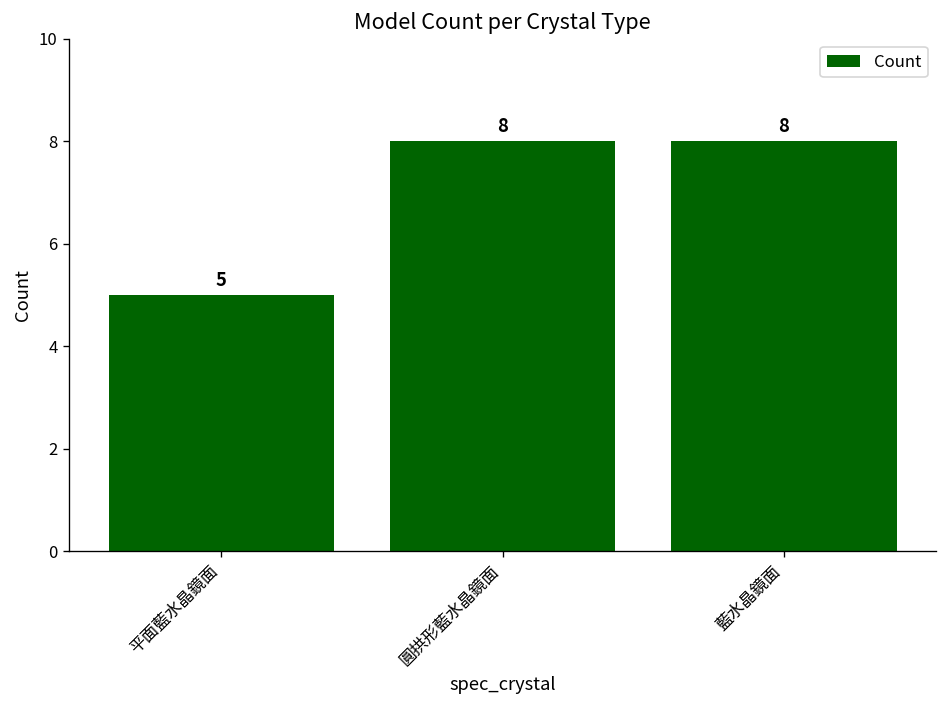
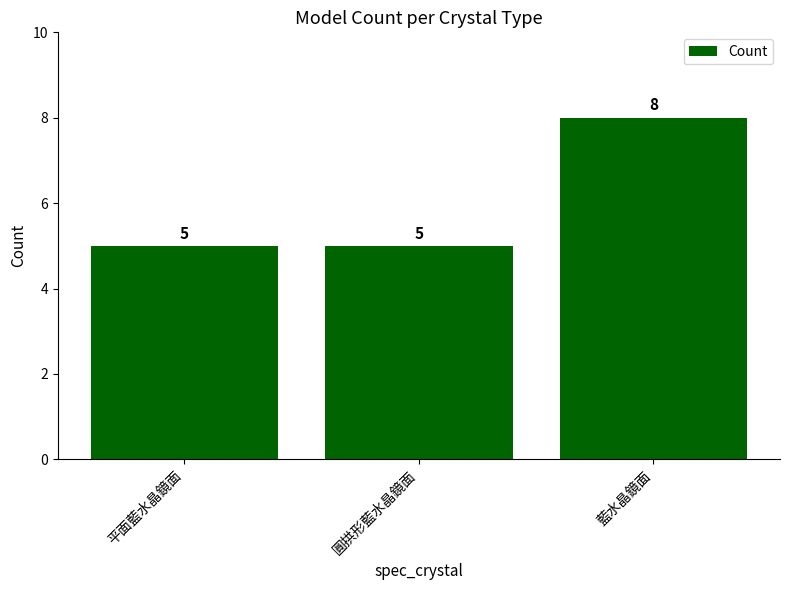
  {
    "平面藍水晶鏡面": 5,
-   "圓拱形藍水晶鏡面": 8,
+   "圓拱形藍水晶鏡面": 5,
    "藍水晶鏡面": 8
  }
